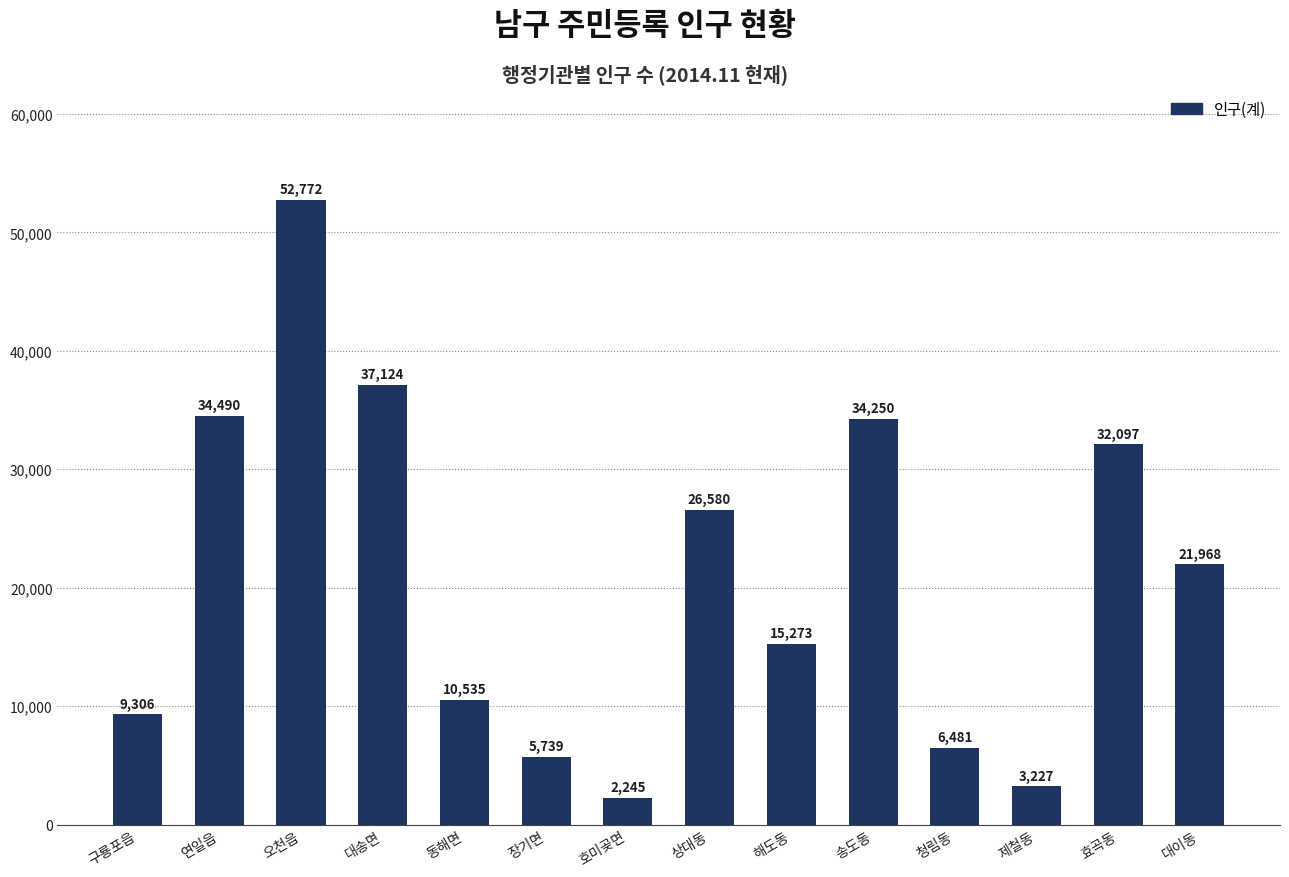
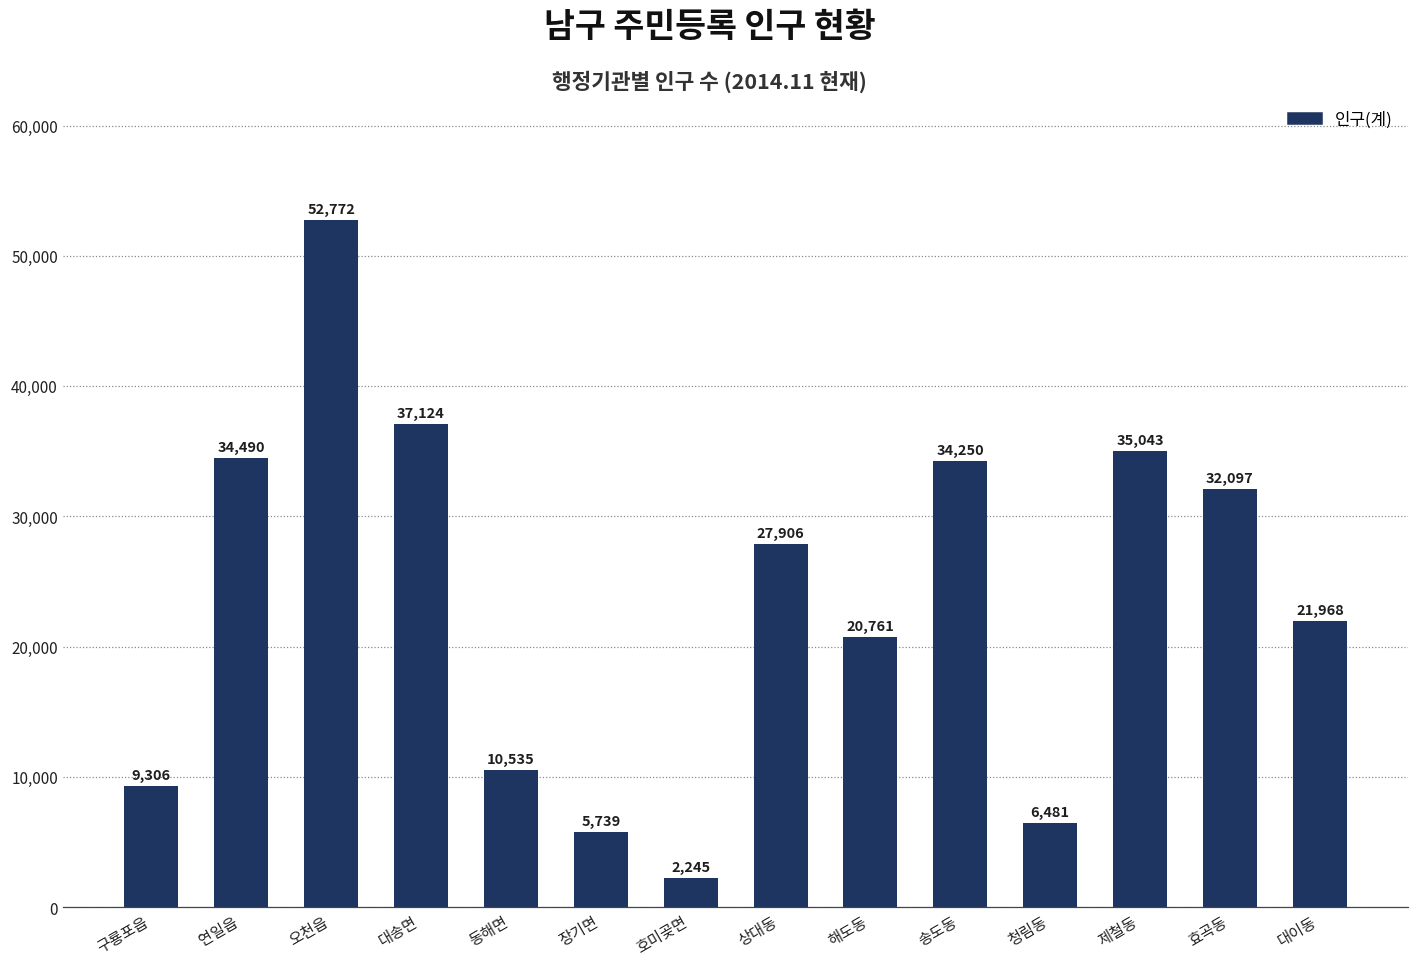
  {
    "구룡포읍": "9,306",
    "연일읍": "34,490",
    "오천읍": "52,772",
    "대송면": "37,124",
    "동해면": "10,535",
    "장기면": "5,739",
    "호미곶면": "2,245",
-   "상대동": "26,580",
-   "해도동": "15,273",
+   "상대동": "27,906",
+   "해도동": "20,761",
    "송도동": "34,250",
    "청림동": "6,481",
-   "제철동": "3,227",
+   "제철동": "35,043",
    "효곡동": "32,097",
    "대이동": "21,968"
  }
